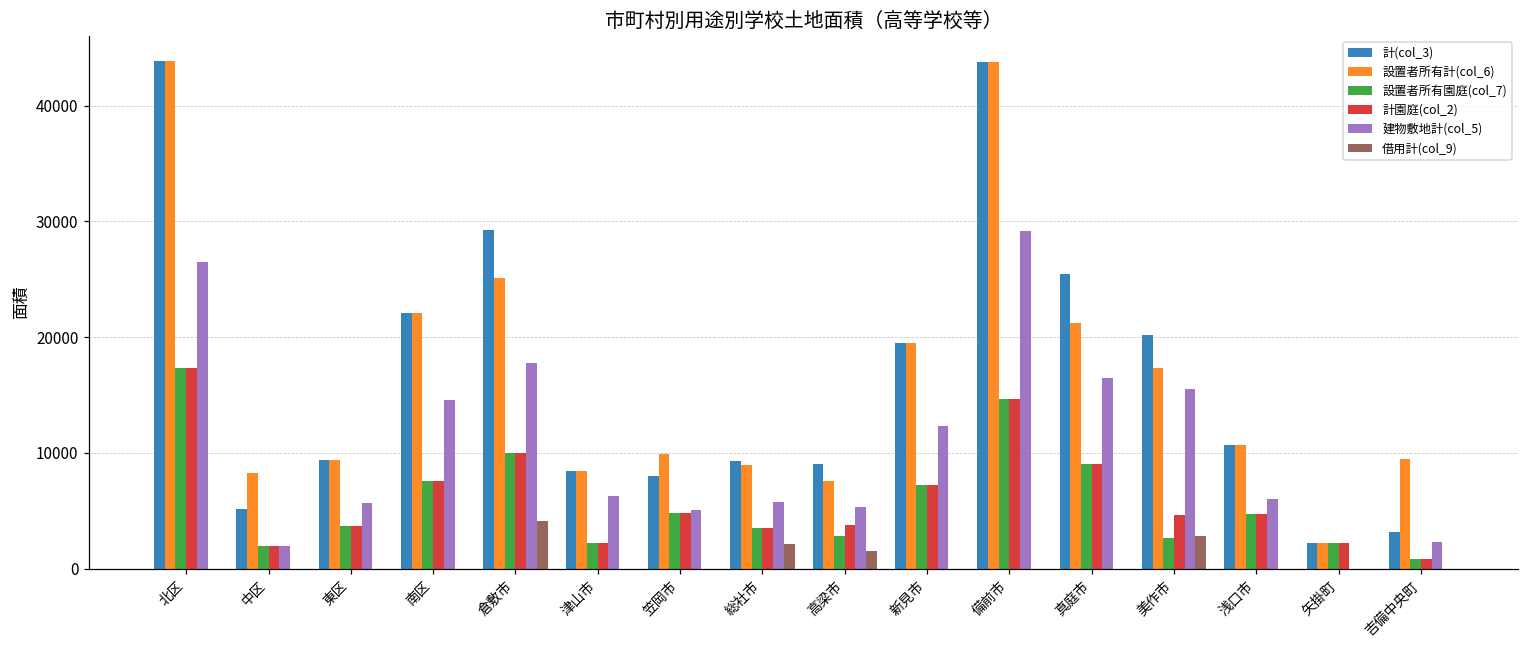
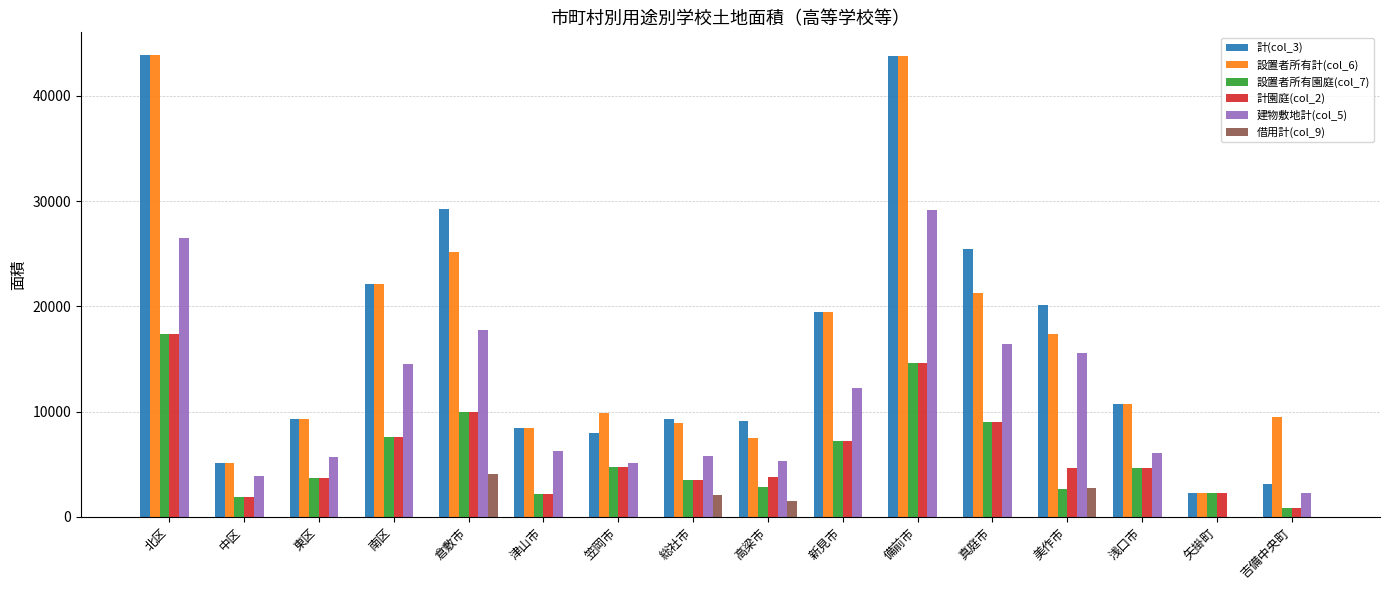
  {
    "計(col_3)": {
      "北区": 43900,
      "中区": 5200,
      "東区": 9300,
      "南区": 22100,
      "倉敷市": 29200,
      "津山市": 8500,
      "笠岡市": 8000,
      "総社市": 9300,
      "高梁市": 9100,
      "新見市": 19500,
      "備前市": 43800,
      "真庭市": 25500,
      "美作市": 20100,
      "浅口市": 10700,
      "矢掛町": 2200,
      "吉備中央町": 3100
    },
    "設置者所有計(col_6)": {
      "北区": 43900,
-     "中区": 8200,
+     "中区": 5200,
      "東区": 9300,
      "南区": 22100,
      "倉敷市": 25100,
      "津山市": 8500,
      "笠岡市": 9900,
      "総社市": 8900,
      "高梁市": 7500,
      "新見市": 19500,
      "備前市": 43800,
      "真庭市": 21200,
      "美作市": 17400,
      "浅口市": 10700,
      "矢掛町": 2200,
      "吉備中央町": 9500
    },
    "設置者所有園庭(col_7)": {
      "北区": 17400,
      "中区": 1900,
      "東区": 3700,
      "南区": 7500,
      "倉敷市": 10000,
      "津山市": 2200,
      "笠岡市": 4800,
      "総社市": 3500,
      "高梁市": 2800,
      "新見市": 7200,
      "備前市": 14600,
      "真庭市": 9000,
      "美作市": 2700,
      "浅口市": 4700,
      "矢掛町": 2200,
      "吉備中央町": 800
    },
    "計園庭(col_2)": {
      "北区": 17400,
      "中区": 1900,
      "東区": 3700,
      "南区": 7500,
      "倉敷市": 10000,
      "津山市": 2200,
      "笠岡市": 4800,
      "総社市": 3500,
      "高梁市": 3800,
      "新見市": 7200,
      "備前市": 14600,
      "真庭市": 9000,
      "美作市": 4600,
      "浅口市": 4700,
      "矢掛町": 2200,
      "吉備中央町": 800
    },
    "建物敷地計(col_5)": {
      "北区": 26500,
-     "中区": 2000,
+     "中区": 3800,
      "東区": 5700,
      "南区": 14600,
      "倉敷市": 17800,
      "津山市": 6300,
      "笠岡市": 5100,
      "総社市": 5700,
      "高梁市": 5300,
      "新見市": 12300,
      "備前市": 29100,
      "真庭市": 16500,
      "美作市": 15500,
      "浅口市": 6000,
      "矢掛町": 0,
      "吉備中央町": 2300
    },
    "借用計(col_9)": {
      "北区": 0,
      "中区": 0,
      "東区": 0,
      "南区": 0,
      "倉敷市": 4100,
      "津山市": 0,
      "笠岡市": 0,
      "総社市": 2100,
      "高梁市": 1500,
      "新見市": 0,
      "備前市": 0,
      "真庭市": 0,
      "美作市": 2800,
      "浅口市": 0,
      "矢掛町": 0,
      "吉備中央町": 0
    }
  }
